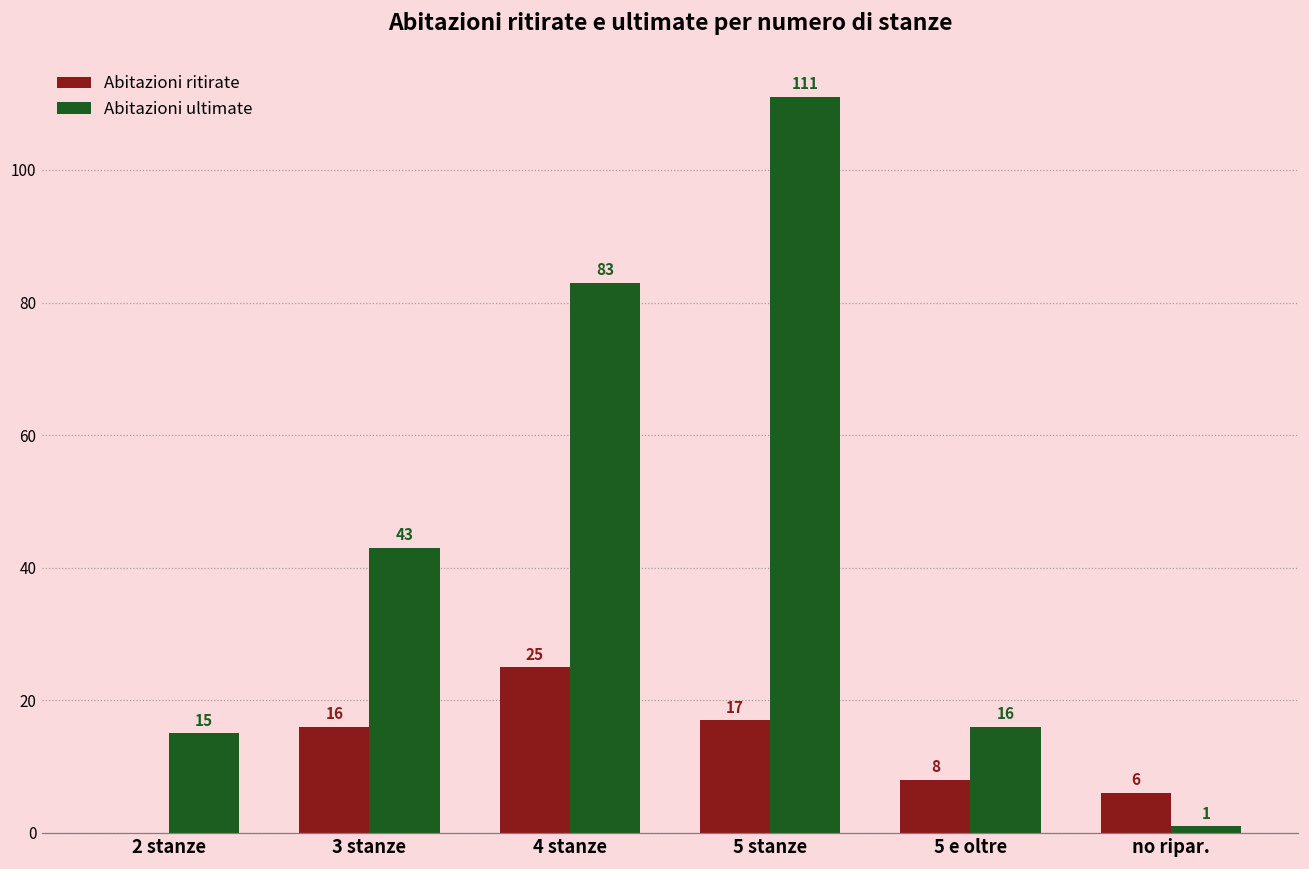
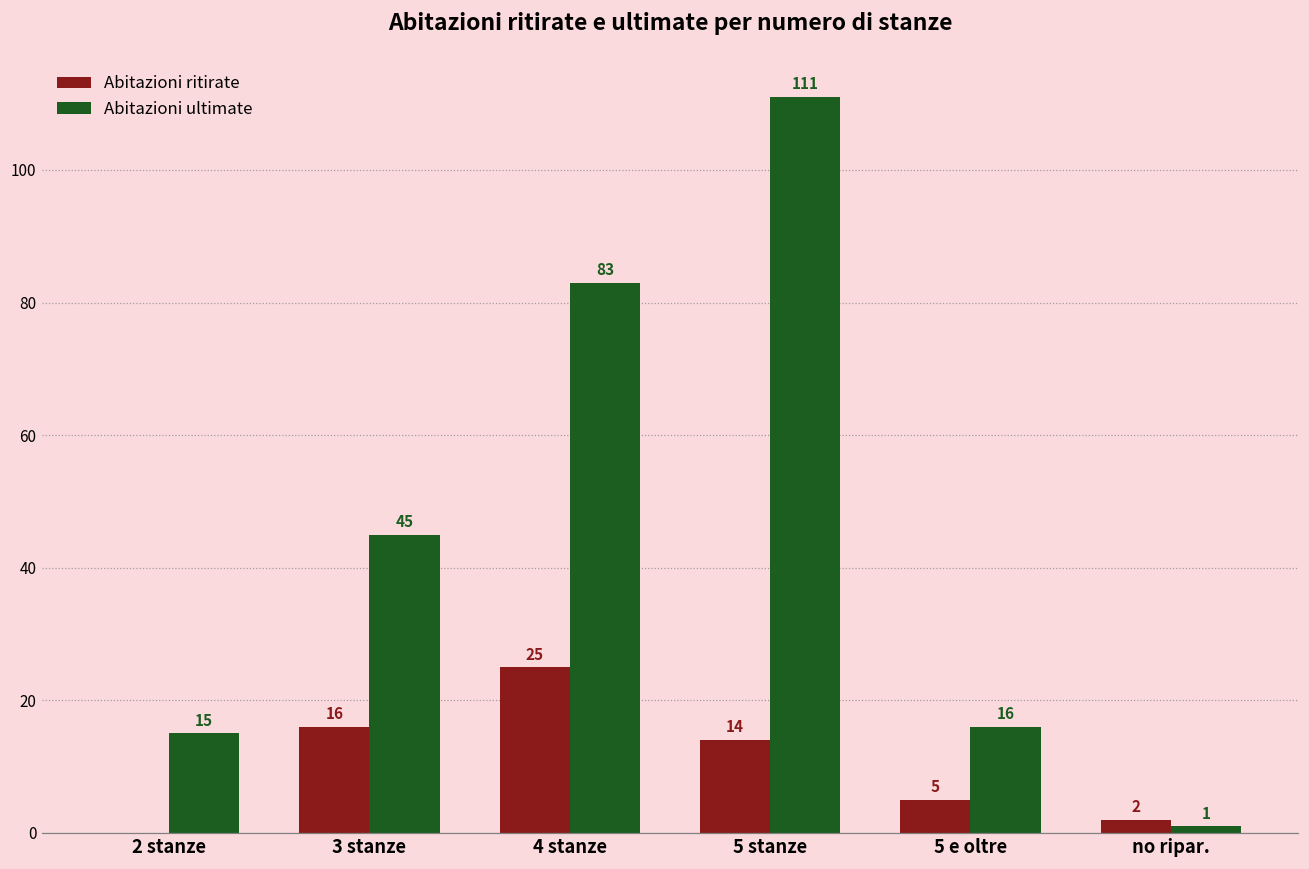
  {
    "Abitazioni ritirate": {
      "3 stanze": 16,
      "4 stanze": 25,
-     "5 stanze": 17,
-     "5 e oltre": 8,
-     "no ripar.": 6
+     "5 stanze": 14,
+     "5 e oltre": 5,
+     "no ripar.": 2
    },
    "Abitazioni ultimate": {
      "2 stanze": 15,
-     "3 stanze": 43,
+     "3 stanze": 45,
      "4 stanze": 83,
      "5 stanze": 111,
      "5 e oltre": 16,
      "no ripar.": 1
    }
  }
